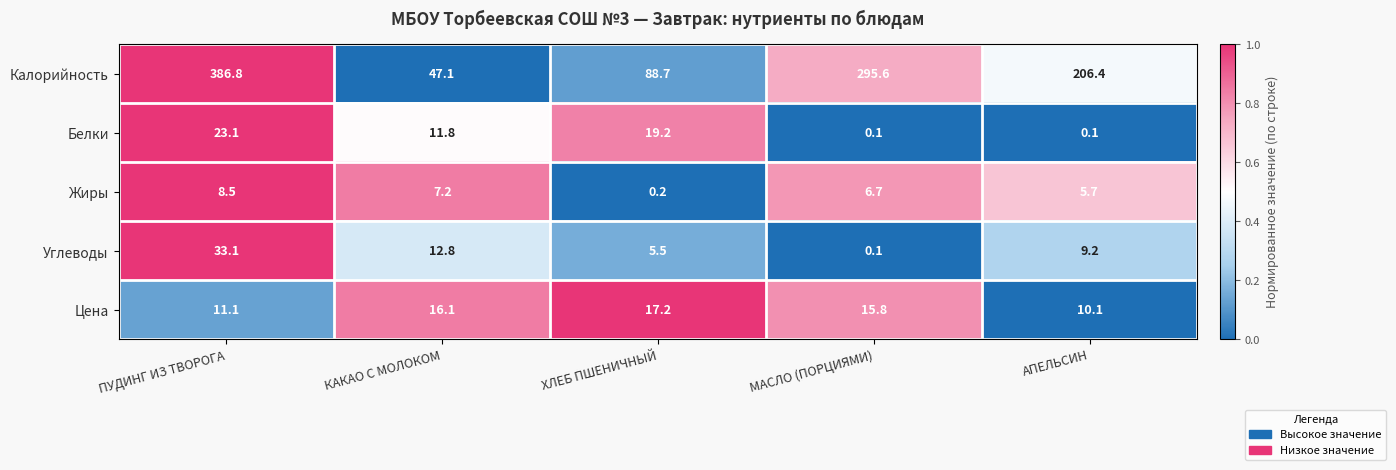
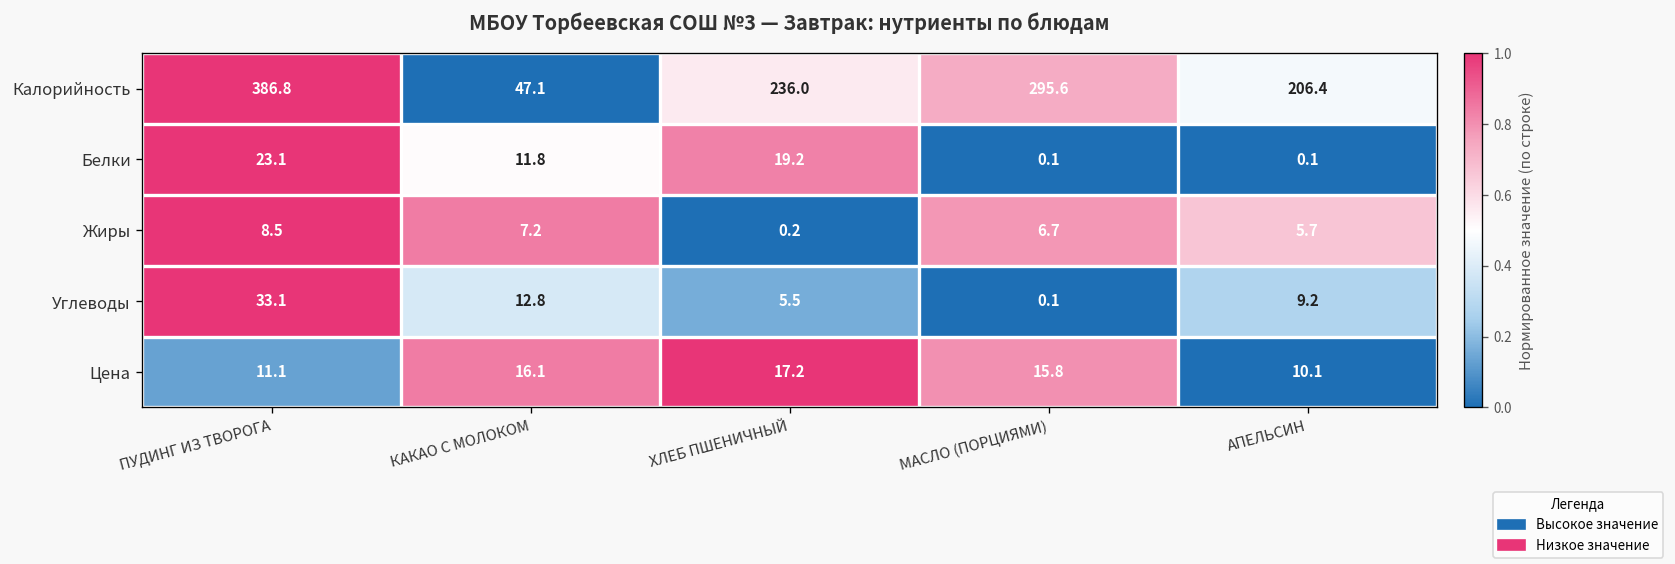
  {
    "Калорийность": {
      "ПУДИНГ ИЗ ТВОРОГА": 386.8,
      "КАКАО С МОЛОКОМ": 47.1,
-     "ХЛЕБ ПШЕНИЧНЫЙ": 88.7,
+     "ХЛЕБ ПШЕНИЧНЫЙ": 236.0,
      "МАСЛО (ПОРЦИЯМИ)": 295.6,
      "АПЕЛЬСИН": 206.4
    },
    "Белки": {
      "ПУДИНГ ИЗ ТВОРОГА": 23.1,
      "КАКАО С МОЛОКОМ": 11.8,
      "ХЛЕБ ПШЕНИЧНЫЙ": 19.2,
      "МАСЛО (ПОРЦИЯМИ)": 0.1,
      "АПЕЛЬСИН": 0.1
    },
    "Жиры": {
      "ПУДИНГ ИЗ ТВОРОГА": 8.5,
      "КАКАО С МОЛОКОМ": 7.2,
      "ХЛЕБ ПШЕНИЧНЫЙ": 0.2,
      "МАСЛО (ПОРЦИЯМИ)": 6.7,
      "АПЕЛЬСИН": 5.7
    },
    "Углеводы": {
      "ПУДИНГ ИЗ ТВОРОГА": 33.1,
      "КАКАО С МОЛОКОМ": 12.8,
      "ХЛЕБ ПШЕНИЧНЫЙ": 5.5,
      "МАСЛО (ПОРЦИЯМИ)": 0.1,
      "АПЕЛЬСИН": 9.2
    },
    "Цена": {
      "ПУДИНГ ИЗ ТВОРОГА": 11.1,
      "КАКАО С МОЛОКОМ": 16.1,
      "ХЛЕБ ПШЕНИЧНЫЙ": 17.2,
      "МАСЛО (ПОРЦИЯМИ)": 15.8,
      "АПЕЛЬСИН": 10.1
    }
  }
